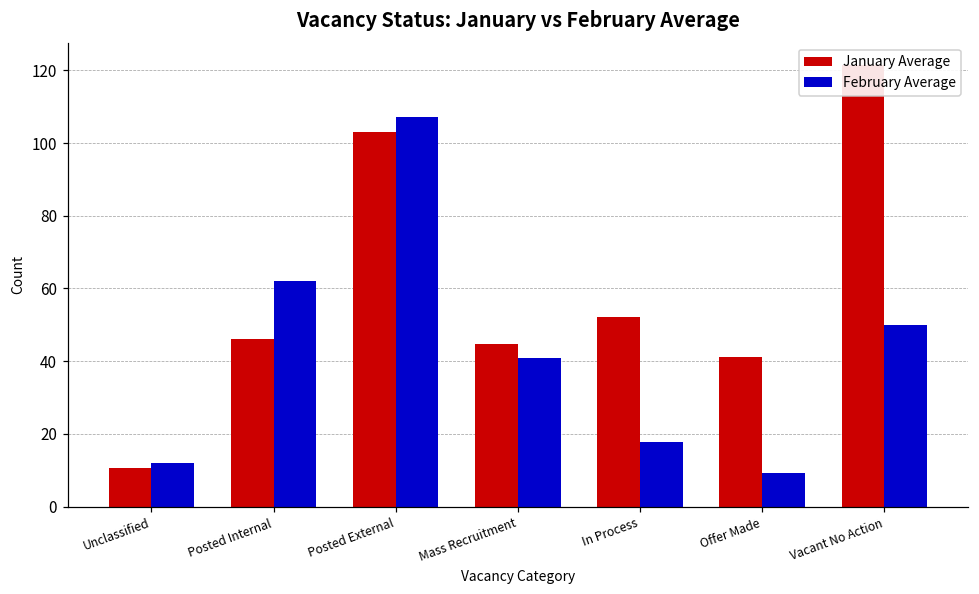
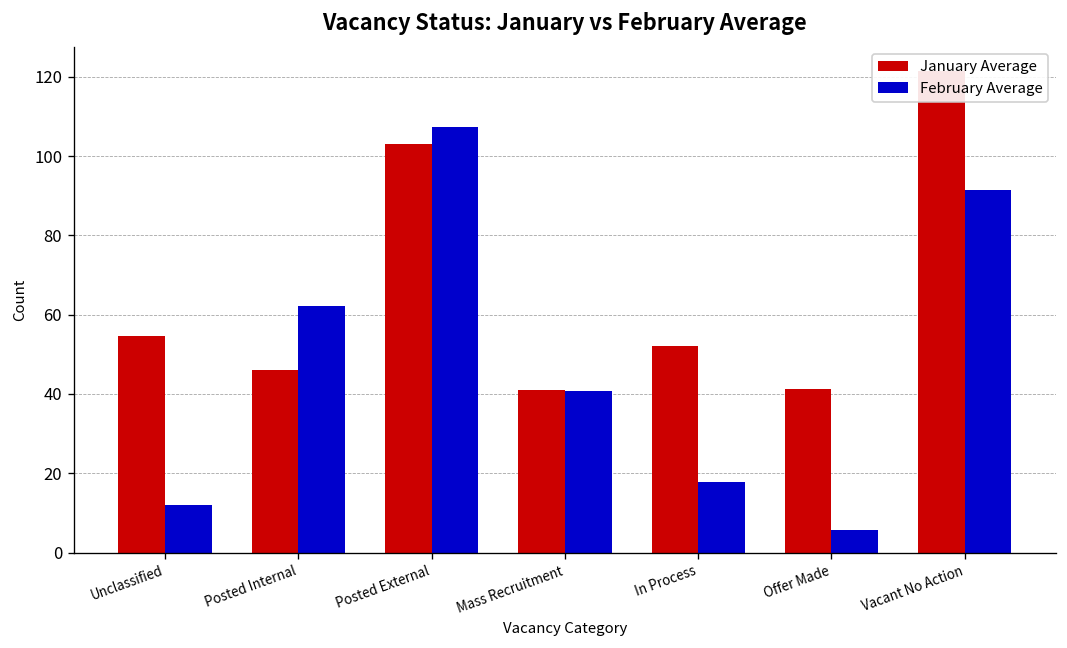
  {
    "January Average": {
-     "Unclassified": 11,
+     "Unclassified": 55,
      "Posted Internal": 46,
      "Posted External": 103,
-     "Mass Recruitment": 45,
+     "Mass Recruitment": 41,
      "In Process": 52,
      "Offer Made": 41
    },
    "February Average": {
      "Unclassified": 12,
      "Posted Internal": 62,
      "Posted External": 107,
      "Mass Recruitment": 41,
      "In Process": 18,
-     "Offer Made": 9,
-     "Vacant No Action": 50
+     "Offer Made": 6,
+     "Vacant No Action": 92
    }
  }
